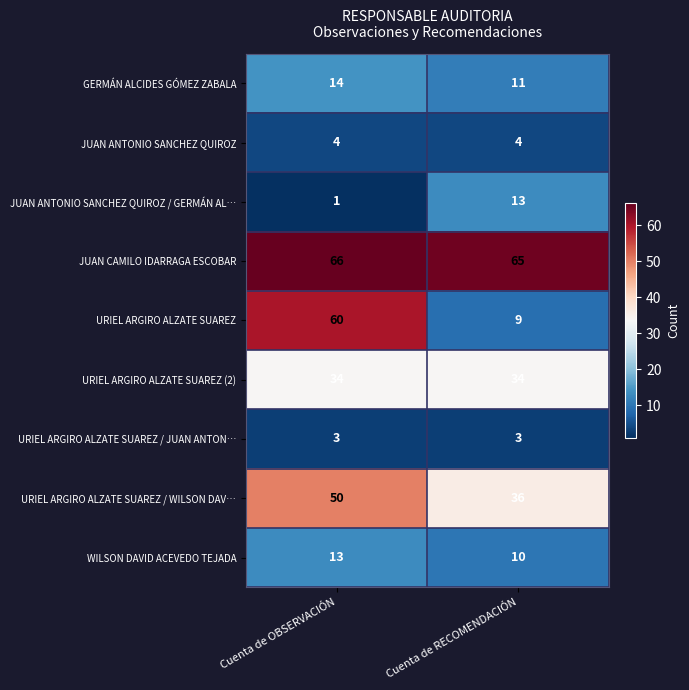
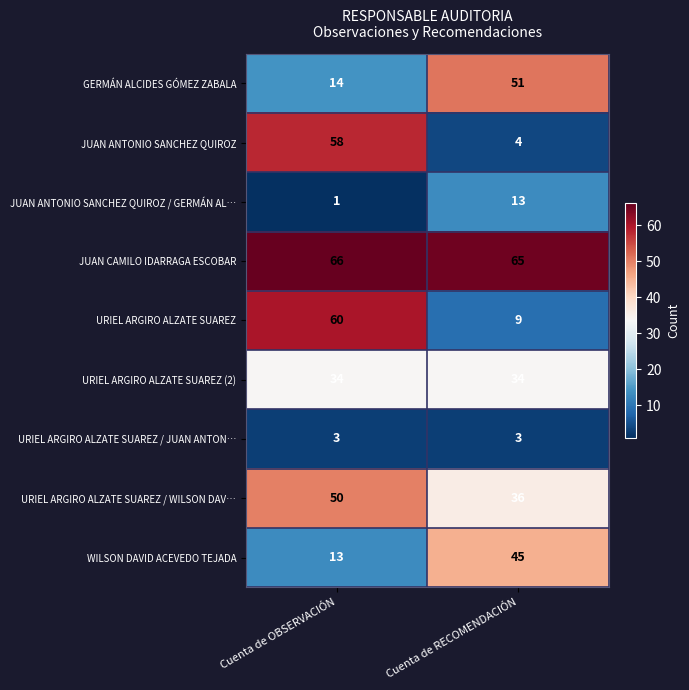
  {
    "GERMÁN ALCIDES GÓMEZ ZABALA": {
      "Cuenta de OBSERVACIÓN": 14,
-     "Cuenta de RECOMENDACIÓN": 11
+     "Cuenta de RECOMENDACIÓN": 51
    },
    "JUAN ANTONIO SANCHEZ QUIROZ": {
-     "Cuenta de OBSERVACIÓN": 4,
+     "Cuenta de OBSERVACIÓN": 58,
      "Cuenta de RECOMENDACIÓN": 4
    },
    "JUAN ANTONIO SANCHEZ QUIROZ / GERMÁN AL…": {
      "Cuenta de OBSERVACIÓN": 1,
      "Cuenta de RECOMENDACIÓN": 13
    },
    "JUAN CAMILO IDARRAGA ESCOBAR": {
      "Cuenta de OBSERVACIÓN": 66,
      "Cuenta de RECOMENDACIÓN": 65
    },
    "URIEL ARGIRO ALZATE SUAREZ": {
      "Cuenta de OBSERVACIÓN": 60,
      "Cuenta de RECOMENDACIÓN": 9
    },
    "URIEL ARGIRO ALZATE SUAREZ / JUAN ANTON…": {
      "Cuenta de OBSERVACIÓN": 3,
      "Cuenta de RECOMENDACIÓN": 3
    },
    "URIEL ARGIRO ALZATE SUAREZ / WILSON DAV…": {
      "Cuenta de OBSERVACIÓN": 50
    },
    "WILSON DAVID ACEVEDO TEJADA": {
      "Cuenta de OBSERVACIÓN": 13,
-     "Cuenta de RECOMENDACIÓN": 10
+     "Cuenta de RECOMENDACIÓN": 45
    }
  }
